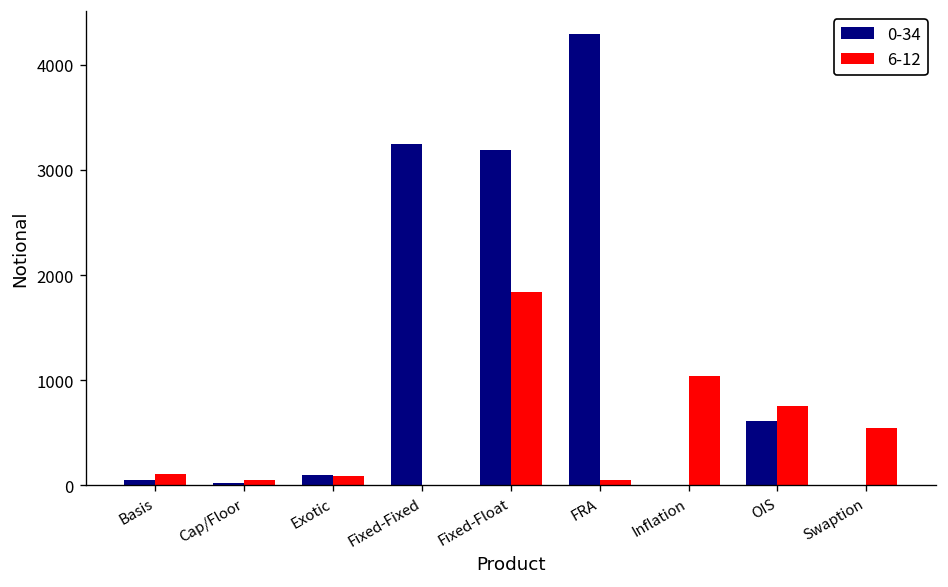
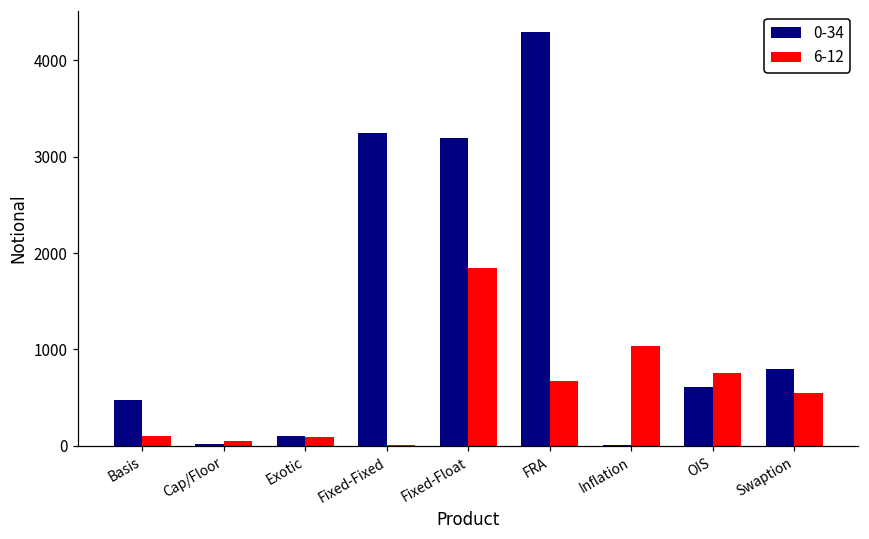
  {
    "0-34": {
-     "Basis": 100,
+     "Basis": 500,
      "Exotic": 100,
      "Fixed-Fixed": 3200,
      "Fixed-Float": 3200,
      "FRA": 4300,
      "OIS": 600,
-     "Swaption": 0
+     "Swaption": 800
    },
    "6-12": {
      "Basis": 100,
      "Cap/Floor": 0,
      "Exotic": 100,
      "Fixed-Float": 1800,
-     "FRA": 0,
+     "FRA": 700,
      "Inflation": 1000,
      "OIS": 800,
      "Swaption": 500
    }
  }
